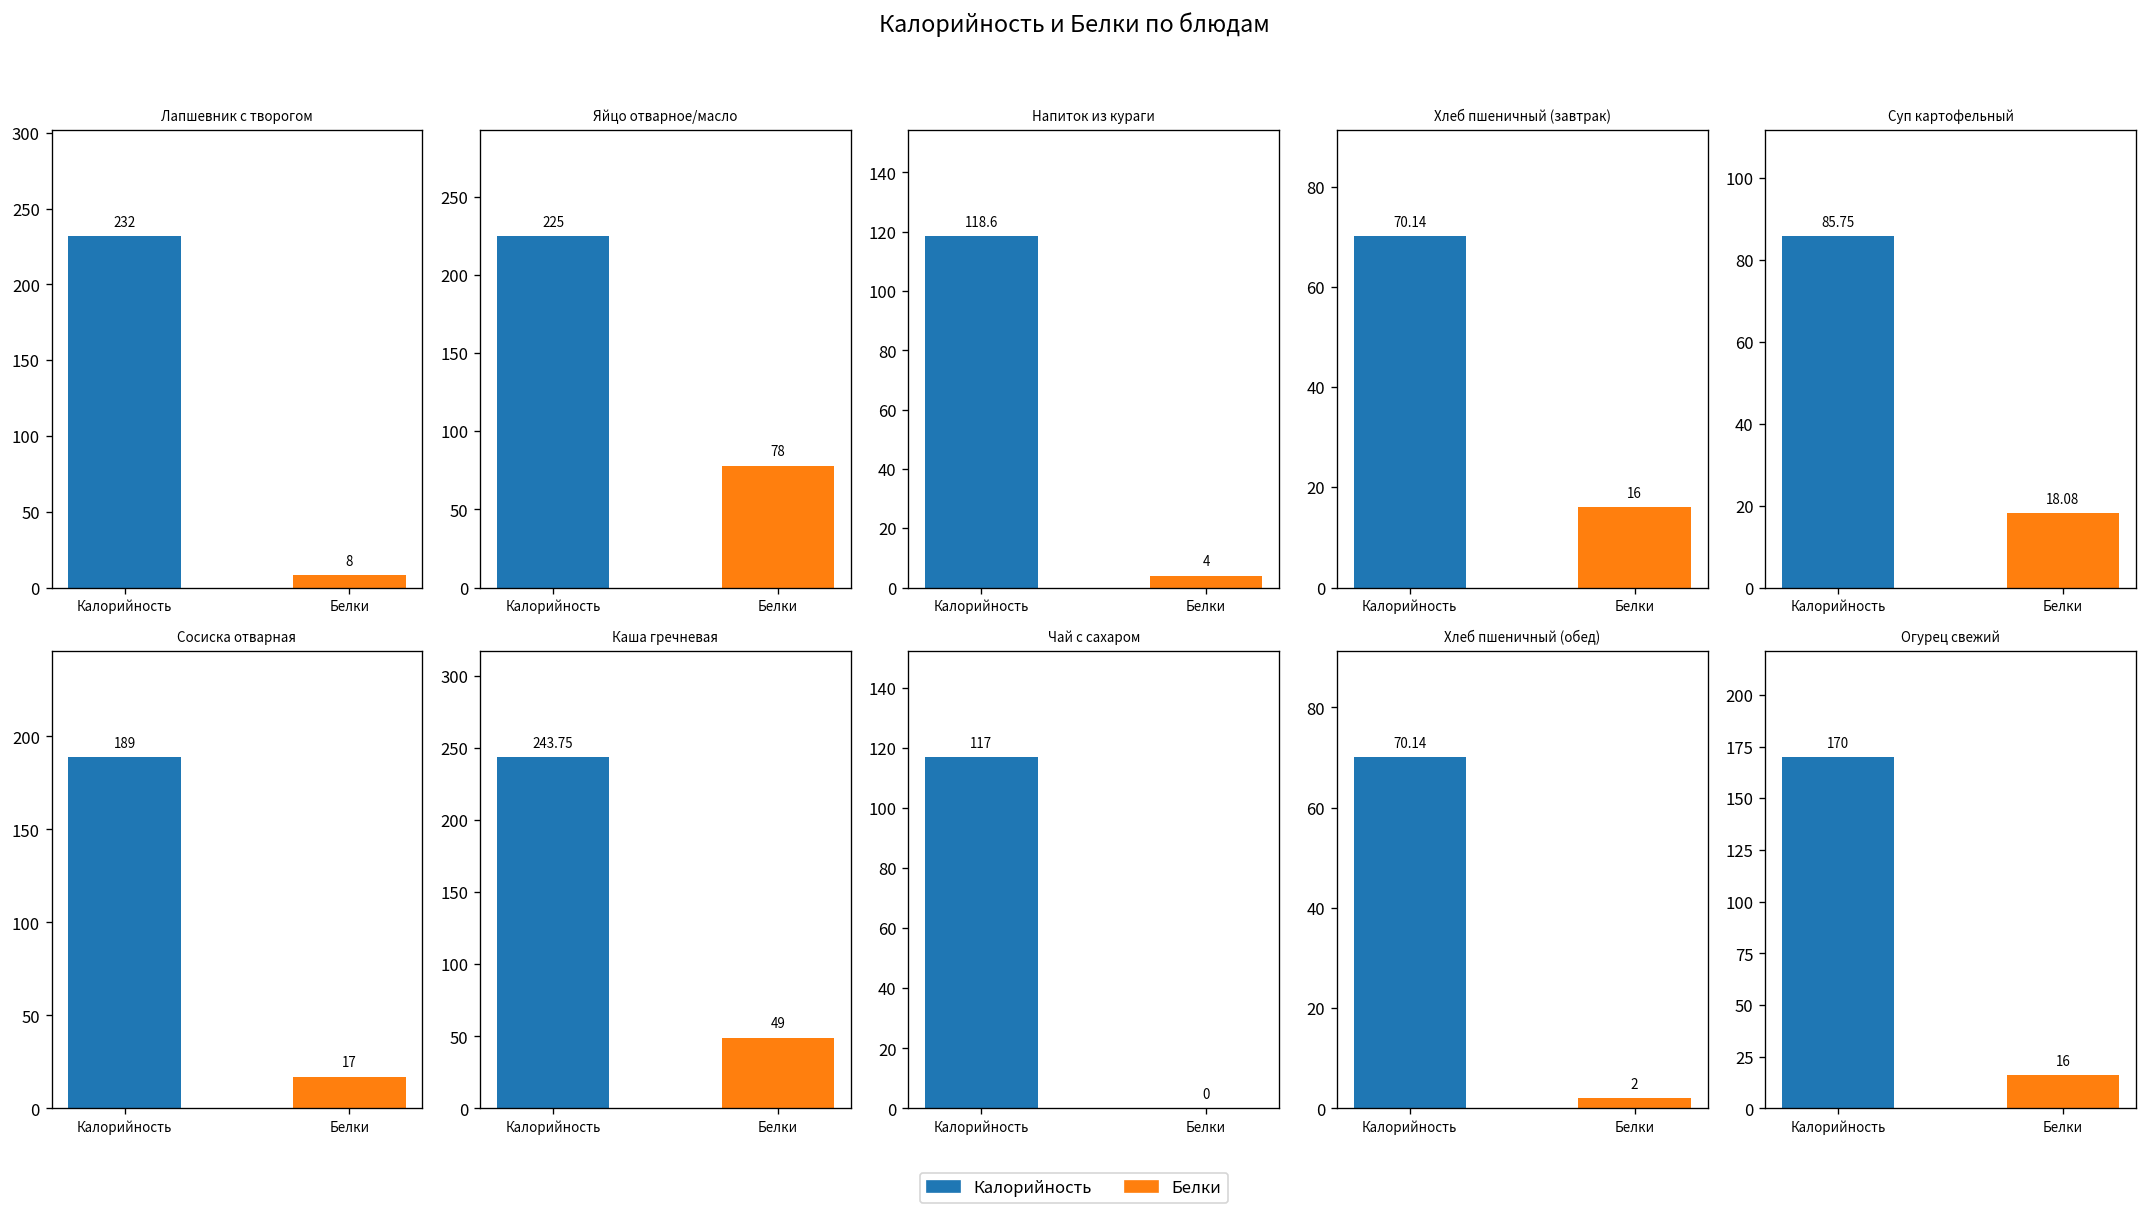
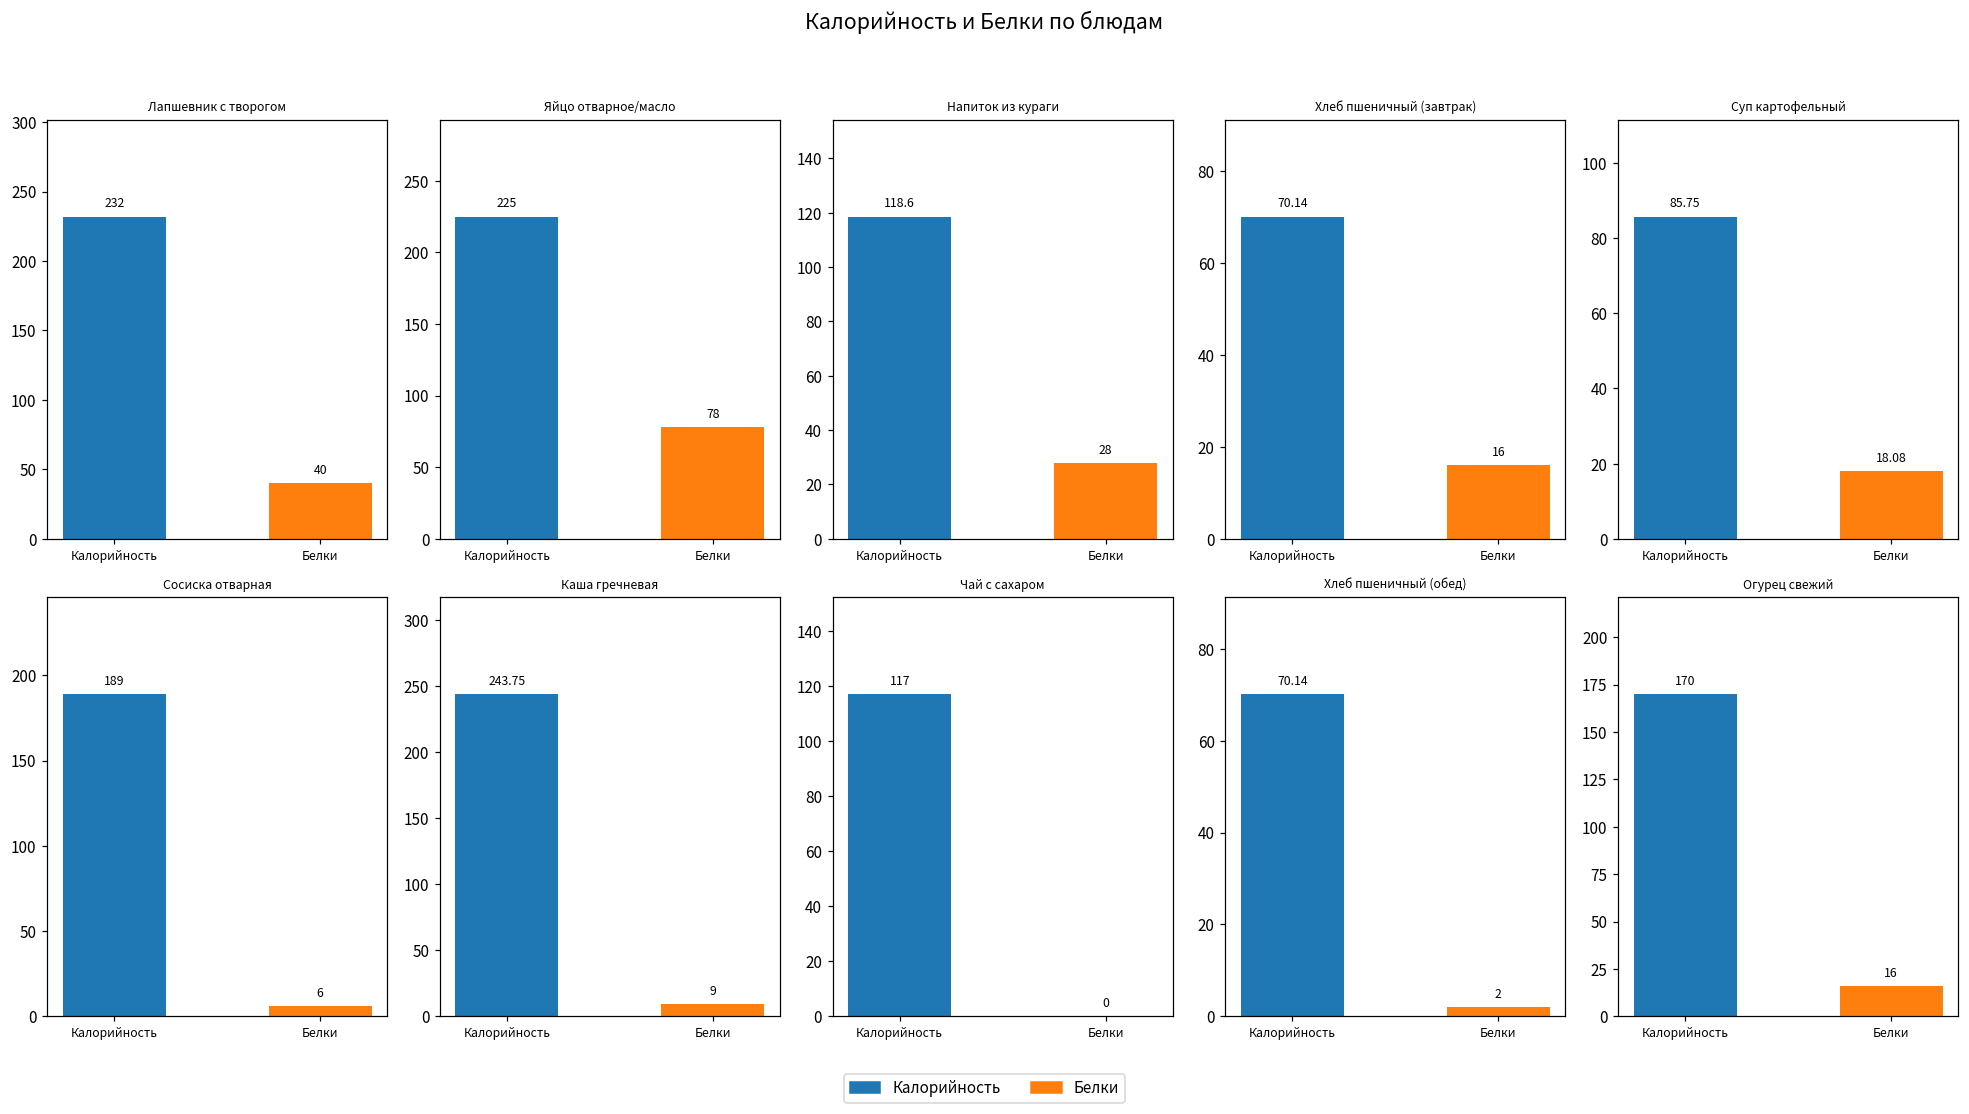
  {
    "Лапшевник с творогом": {
      "Калорийность": 232,
-     "Белки": 8
+     "Белки": 40
    },
    "Яйцо отварное/масло": {
      "Калорийность": 225,
      "Белки": 78
    },
    "Напиток из кураги": {
      "Калорийность": 118.6,
-     "Белки": 4
+     "Белки": 28
    },
    "Хлеб пшеничный (завтрак)": {
      "Калорийность": 70.14,
      "Белки": 16
    },
    "Суп картофельный": {
      "Калорийность": 85.75,
      "Белки": 18.08
    },
    "Сосиска отварная": {
      "Калорийность": 189,
-     "Белки": 17
+     "Белки": 6
    },
    "Каша гречневая": {
      "Калорийность": 243.75,
-     "Белки": 49
+     "Белки": 9
    },
    "Чай с сахаром": {
      "Калорийность": 117,
      "Белки": 0
    },
    "Хлеб пшеничный (обед)": {
      "Калорийность": 70.14,
      "Белки": 2
    },
    "Огурец свежий": {
      "Калорийность": 170,
      "Белки": 16
    }
  }
